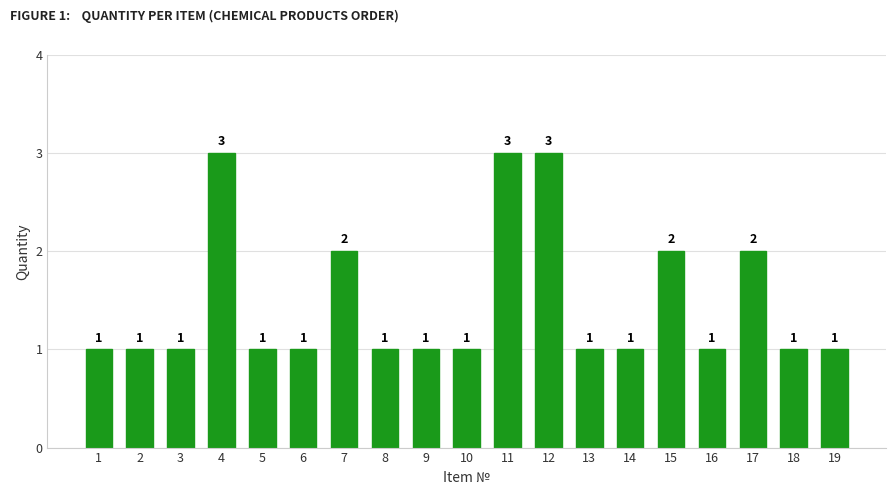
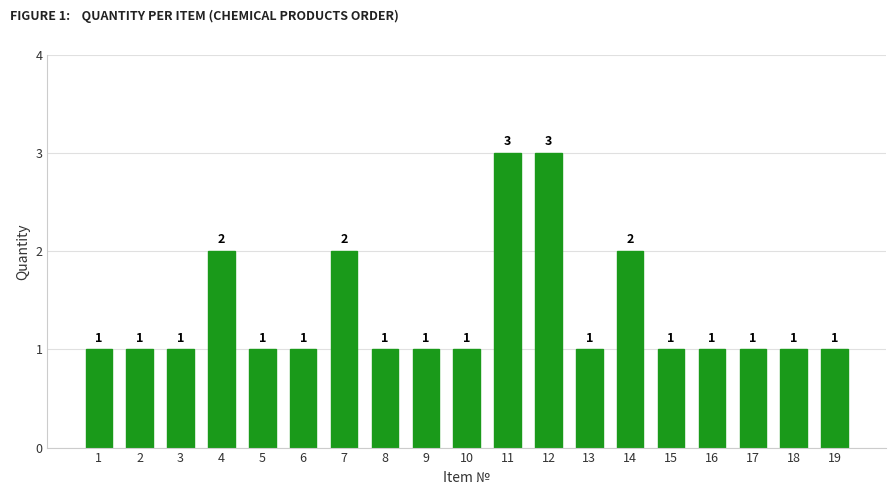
  {
    "1": 1,
    "2": 1,
    "3": 1,
-   "4": 3,
+   "4": 2,
    "5": 1,
    "6": 1,
    "7": 2,
    "8": 1,
    "9": 1,
    "10": 1,
    "11": 3,
    "12": 3,
    "13": 1,
-   "14": 1,
-   "15": 2,
+   "14": 2,
+   "15": 1,
    "16": 1,
-   "17": 2,
+   "17": 1,
    "18": 1,
    "19": 1
  }
